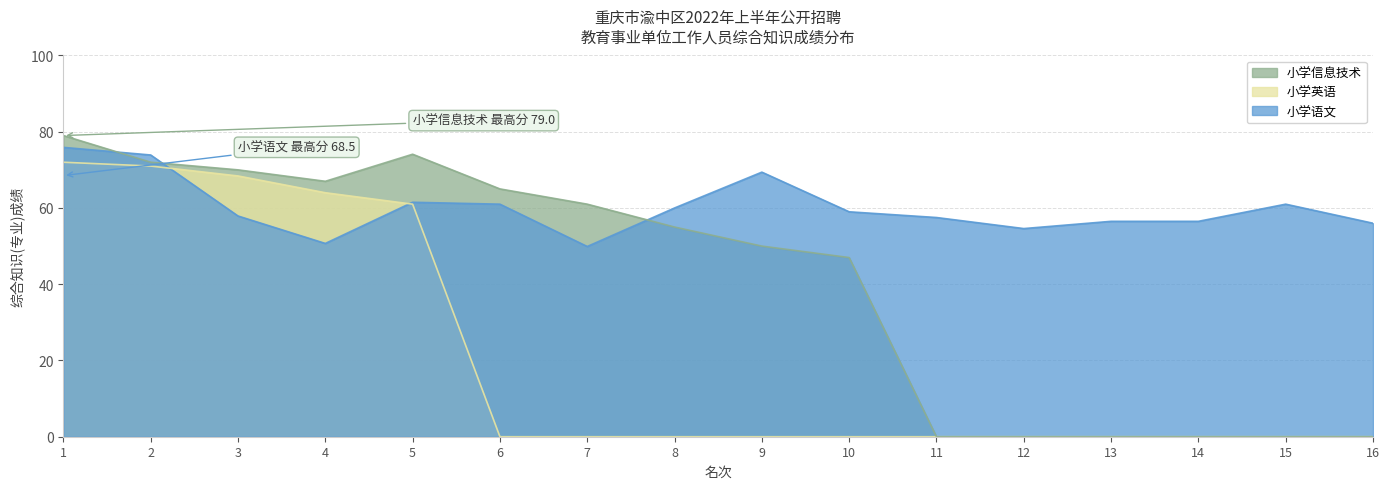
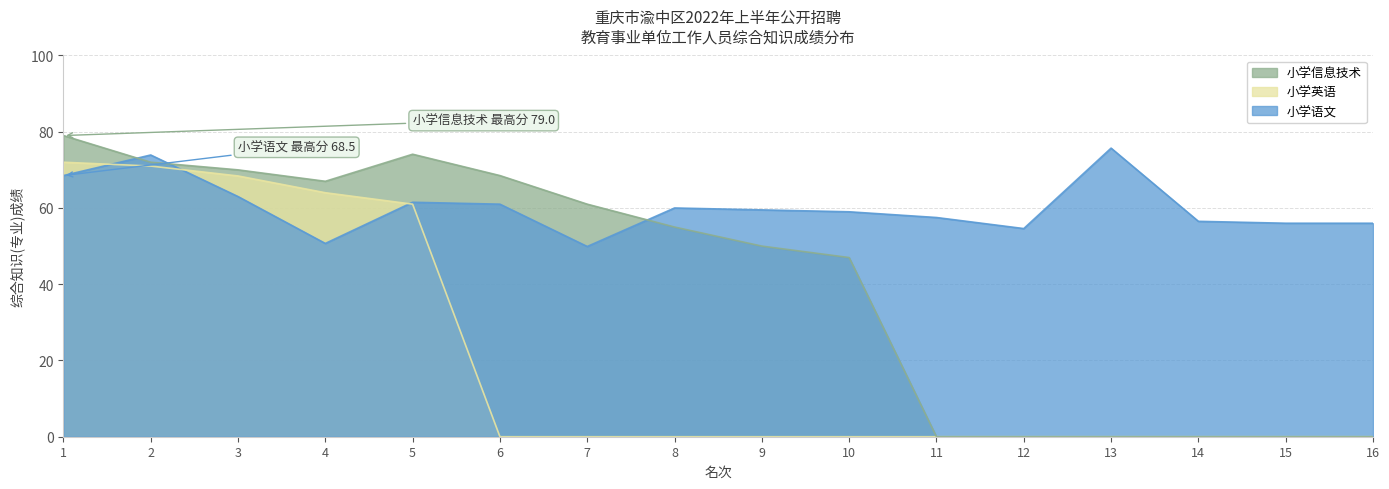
  {
    "小学信息技术": {
      "4": 67,
      "5": 74,
-     "6": 65,
+     "6": 69,
      "7": 61,
      "8": 55,
      "9": 50,
      "10": 47
    },
    "小学英语": {
      "1": 72,
      "4": 64,
      "6": 0,
      "7": 0,
      "8": 0,
      "9": 0,
      "10": 0
    },
    "小学语文": {
-     "1": 76,
-     "3": 58,
+     "1": 69,
+     "3": 63,
      "4": 51,
      "6": 61,
      "7": 50,
      "8": 60,
-     "9": 69,
+     "9": 60,
      "10": 59,
      "11": 58,
      "12": 55,
-     "13": 57,
+     "13": 76,
      "14": 57,
-     "15": 61,
+     "15": 56,
      "16": 56
    }
  }
